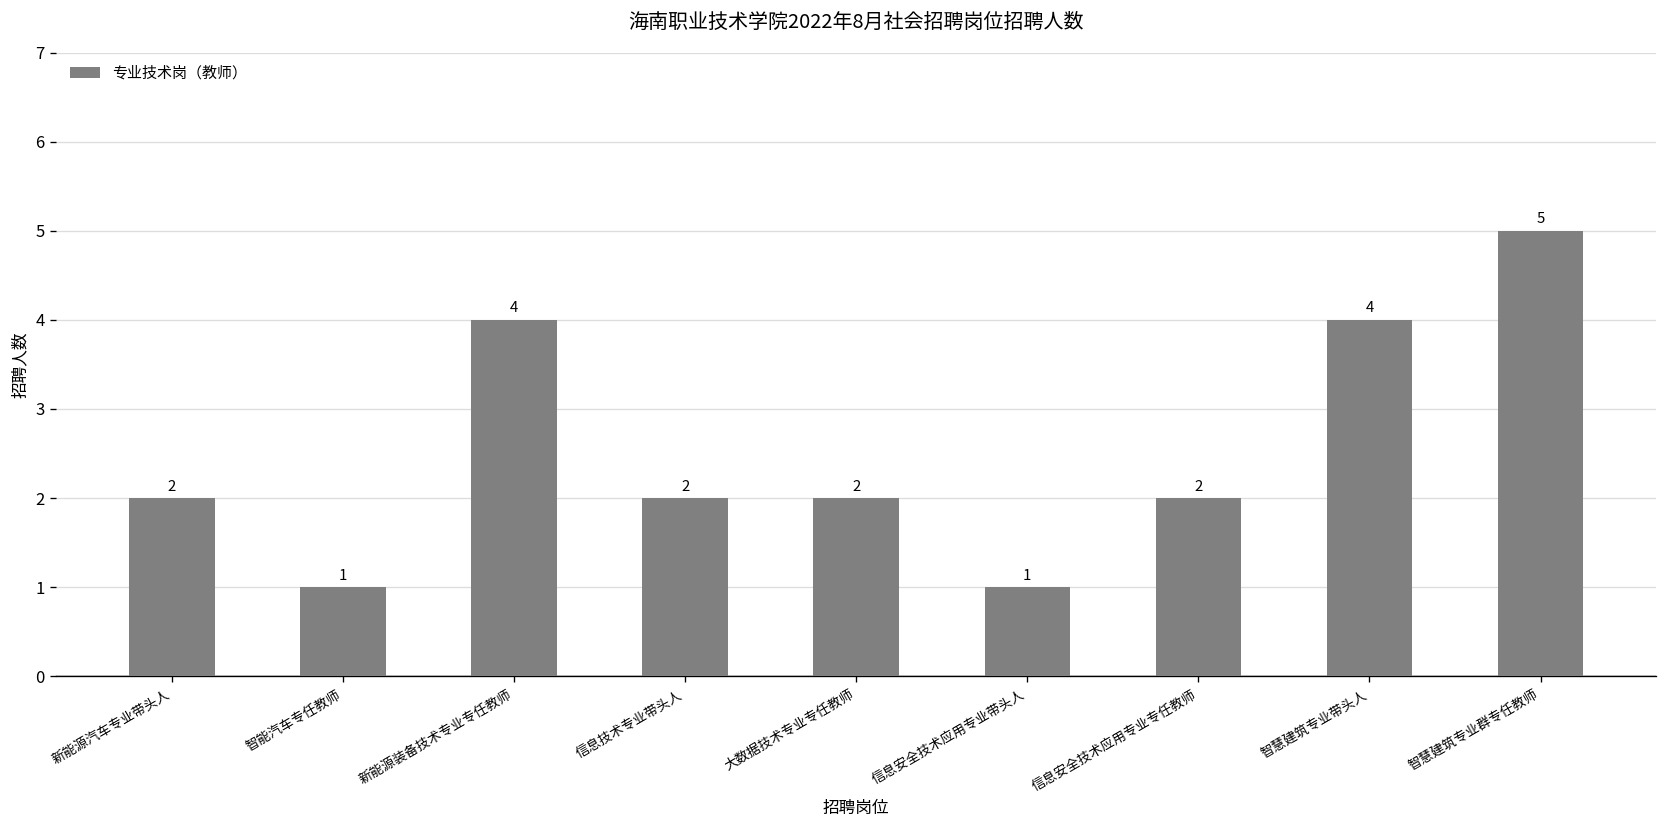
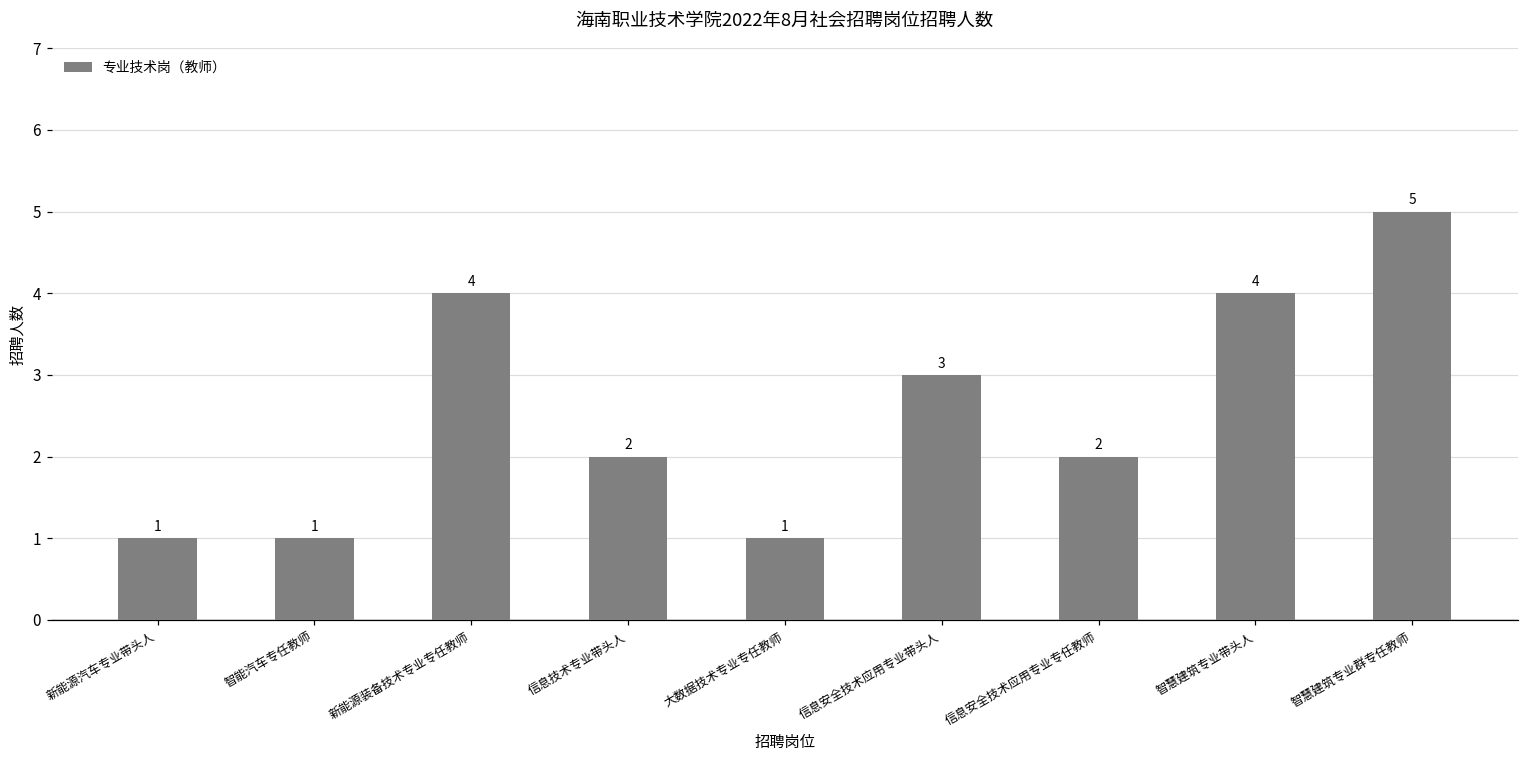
  {
-   "新能源汽车专业带头人": 2,
+   "新能源汽车专业带头人": 1,
    "智能汽车专任教师": 1,
    "新能源装备技术专业专任教师": 4,
    "信息技术专业带头人": 2,
-   "大数据技术专业专任教师": 2,
-   "信息安全技术应用专业带头人": 1,
+   "大数据技术专业专任教师": 1,
+   "信息安全技术应用专业带头人": 3,
    "信息安全技术应用专业专任教师": 2,
    "智慧建筑专业带头人": 4,
    "智慧建筑专业群专任教师": 5
  }
